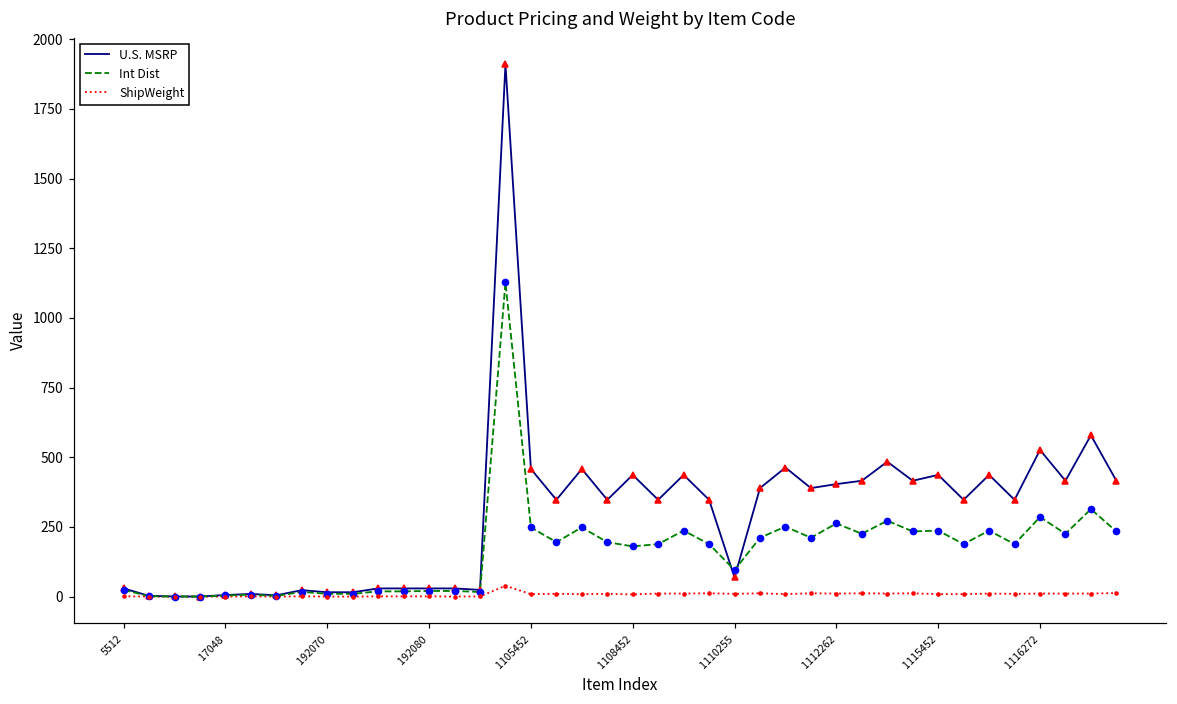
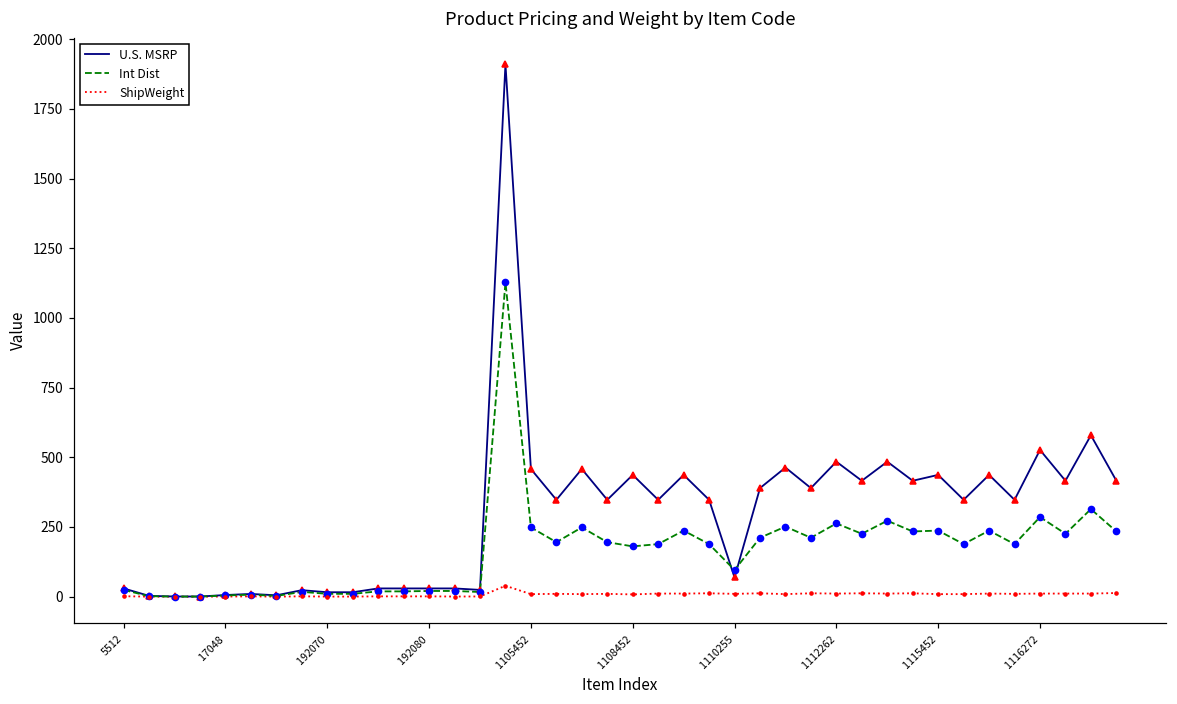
  {
    "U.S. MSRP": {
      "1105452": 460,
      "1108452": 440,
      "1110255": 70,
-     "1112262": 400,
+     "1112262": 480,
      "1115452": 440,
      "1116272": 530
    },
    "Int Dist": {
      "1105452": 250,
      "1108452": 180,
      "1110255": 100,
      "1112262": 260,
      "1115452": 240,
      "1116272": 290
    },
    "ShipWeight": {
      "5512": 0,
      "192070": 0,
      "192080": 0,
      "1105452": 10,
      "1108452": 10,
      "1110255": 10,
      "1112262": 10,
      "1115452": 10,
      "1116272": 10
    }
  }
